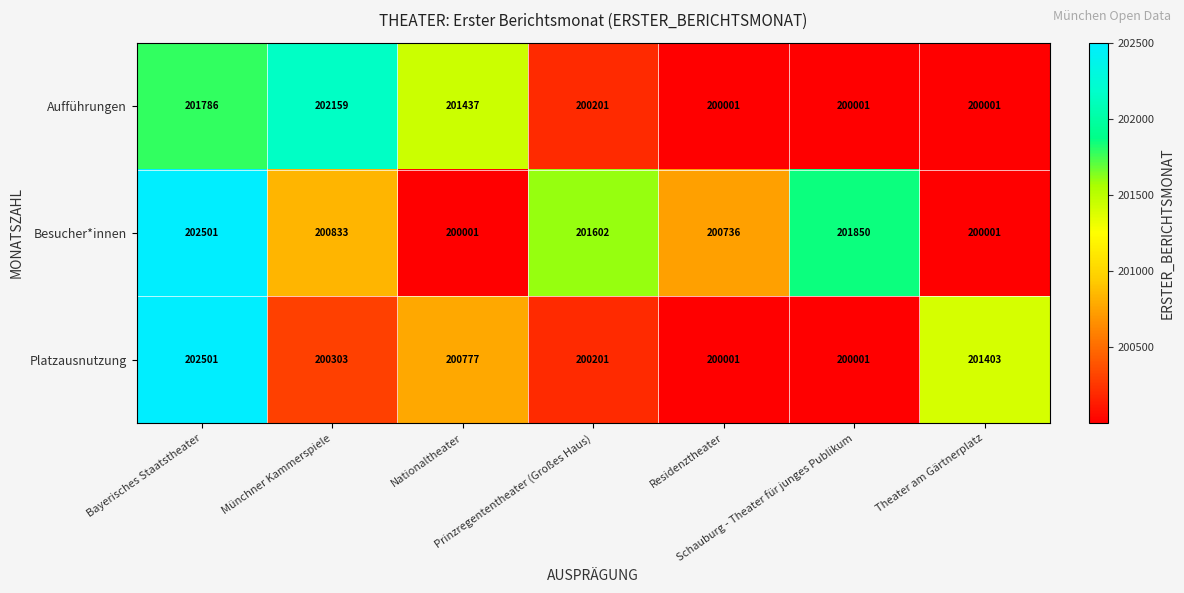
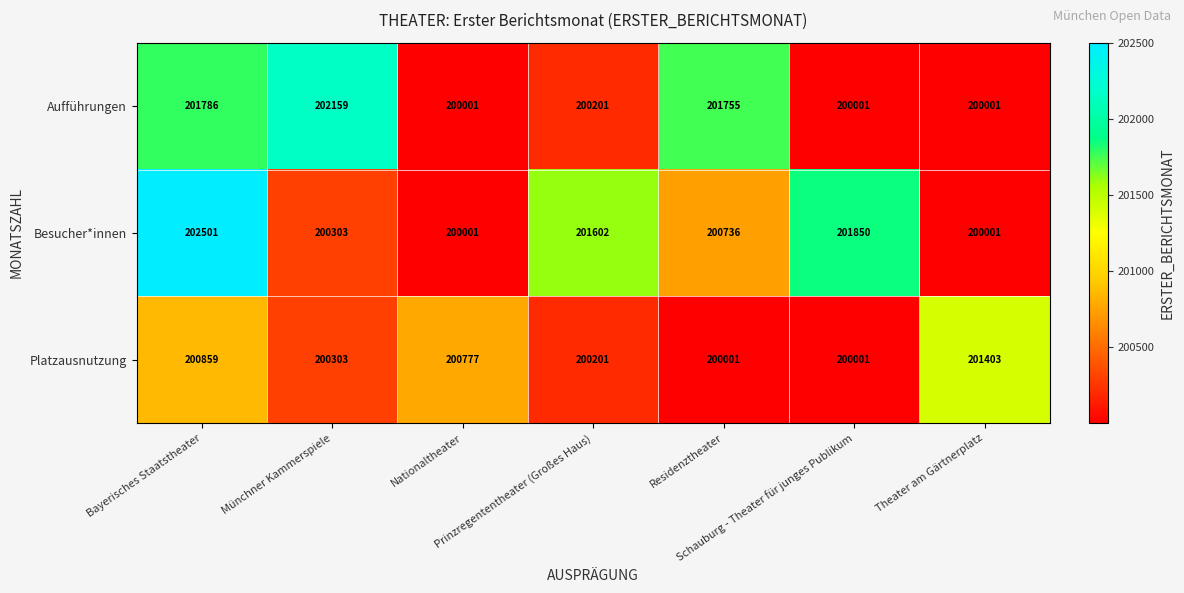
  {
    "Aufführungen": {
      "Bayerisches Staatstheater": 201786,
      "Münchner Kammerspiele": 202159,
-     "Nationaltheater": 201437,
+     "Nationaltheater": 200001,
      "Prinzregententheater (Großes Haus)": 200201,
-     "Residenztheater": 200001,
+     "Residenztheater": 201755,
      "Schauburg - Theater für junges Publikum": 200001,
      "Theater am Gärtnerplatz": 200001
    },
    "Besucher*innen": {
      "Bayerisches Staatstheater": 202501,
-     "Münchner Kammerspiele": 200833,
+     "Münchner Kammerspiele": 200303,
      "Nationaltheater": 200001,
      "Prinzregententheater (Großes Haus)": 201602,
      "Residenztheater": 200736,
      "Schauburg - Theater für junges Publikum": 201850,
      "Theater am Gärtnerplatz": 200001
    },
    "Platzausnutzung": {
-     "Bayerisches Staatstheater": 202501,
+     "Bayerisches Staatstheater": 200859,
      "Münchner Kammerspiele": 200303,
      "Nationaltheater": 200777,
      "Prinzregententheater (Großes Haus)": 200201,
      "Residenztheater": 200001,
      "Schauburg - Theater für junges Publikum": 200001,
      "Theater am Gärtnerplatz": 201403
    }
  }
